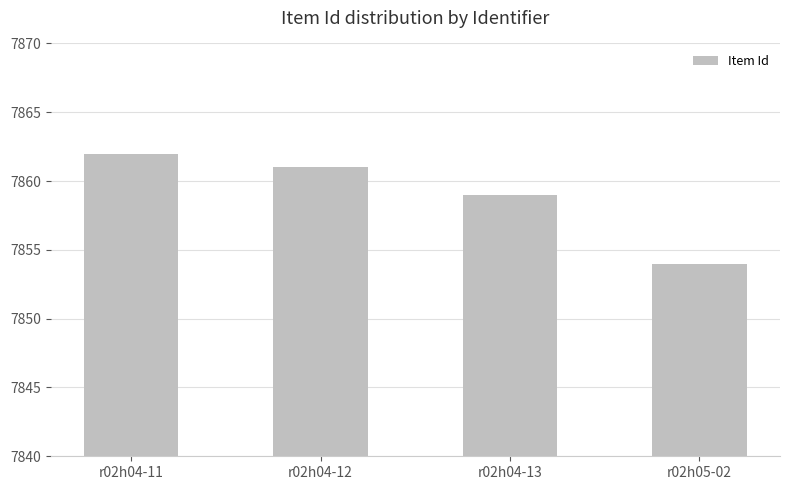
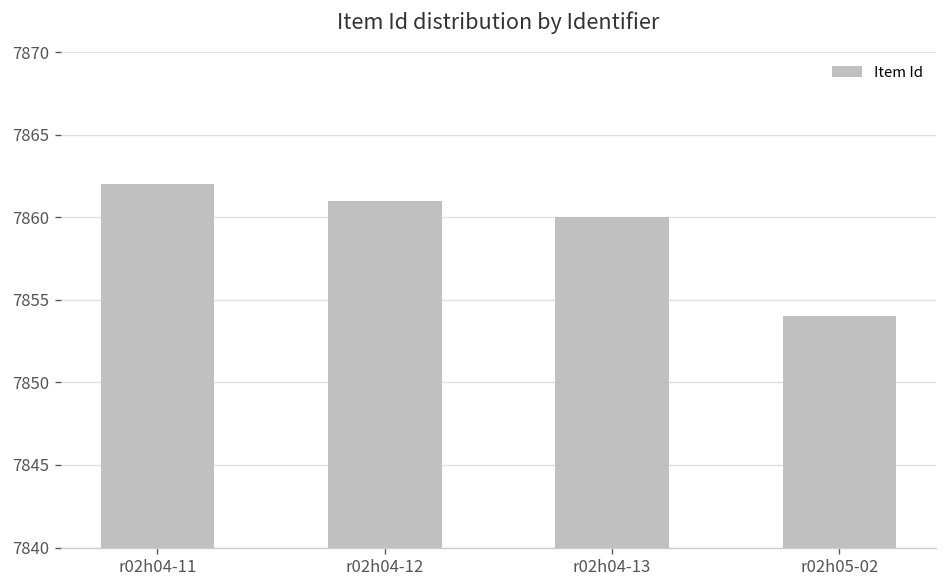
  {
    "r02h04-11": 7862,
    "r02h04-12": 7861,
-   "r02h04-13": 7859,
+   "r02h04-13": 7860,
    "r02h05-02": 7854
  }
